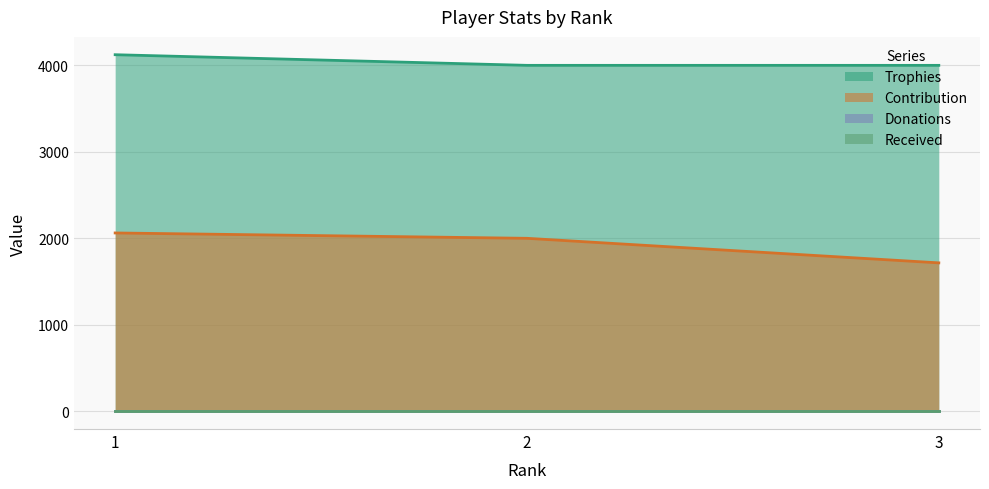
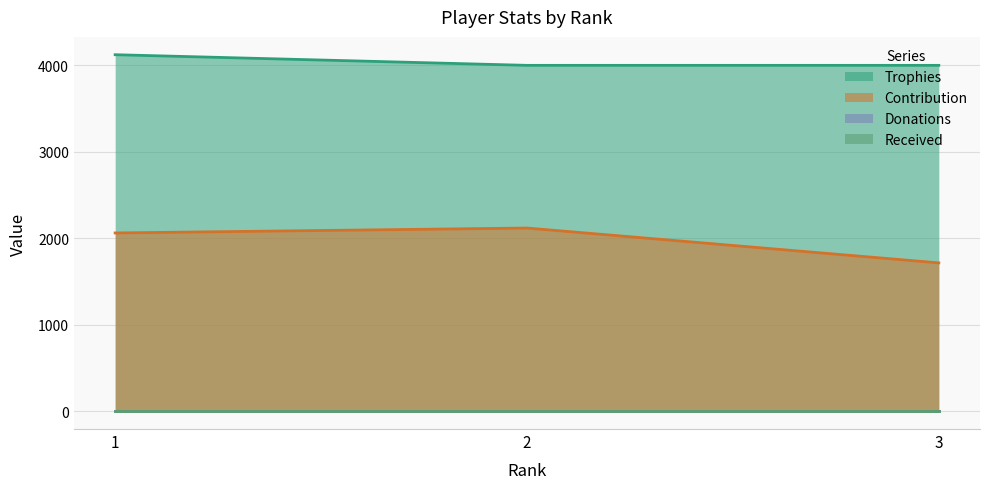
  {
    "Contribution": {
      "1": 2100,
-     "2": 2000,
+     "2": 2100,
      "3": 1700
    }
  }
